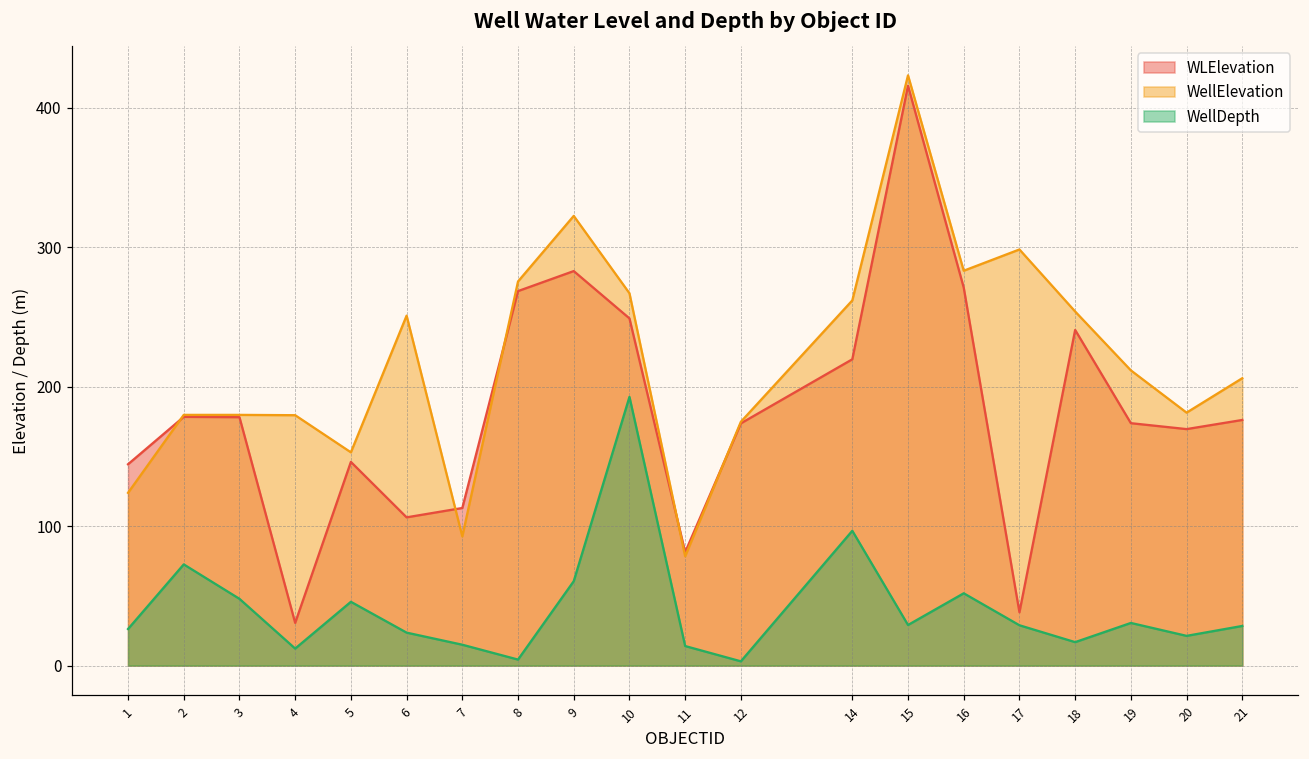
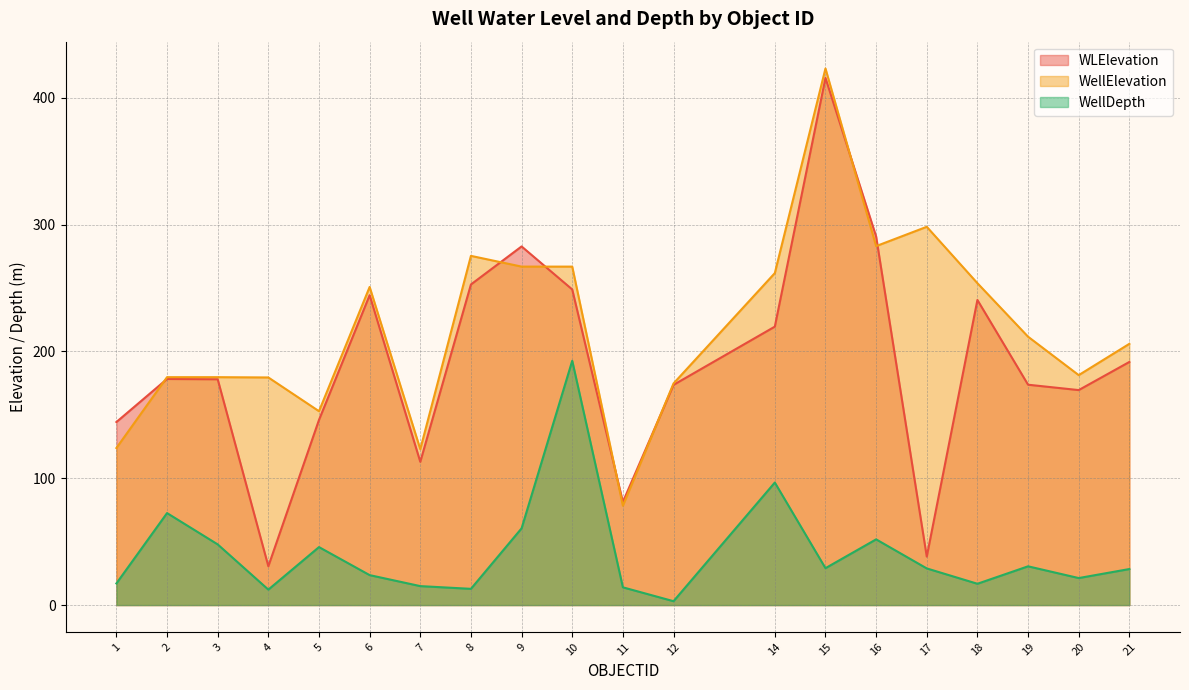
  {
    "WLElevation": {
      "1": 144,
      "4": 31,
      "5": 146,
-     "6": 106,
+     "6": 244,
      "7": 113,
-     "8": 268,
+     "8": 253,
      "9": 283,
      "10": 249,
      "11": 81,
      "14": 220,
      "15": 416,
-     "16": 271,
+     "16": 291,
      "17": 38,
      "18": 241,
      "19": 174,
      "20": 170,
-     "21": 176
+     "21": 192
    },
    "WellElevation": {
      "1": 124,
      "4": 179,
      "5": 153,
      "6": 251,
-     "7": 93,
+     "7": 123,
      "8": 275,
-     "9": 322,
+     "9": 267,
      "10": 267,
      "11": 78,
      "14": 262,
      "15": 423,
      "16": 283,
      "17": 298,
      "18": 254,
      "19": 212,
      "20": 181,
      "21": 206
    },
    "WellDepth": {
-     "1": 26,
+     "1": 17,
      "2": 73,
      "3": 48,
      "4": 12,
      "5": 46,
      "6": 24,
      "7": 15,
-     "8": 4,
+     "8": 13,
      "9": 61,
      "10": 193,
      "11": 14,
      "12": 3,
      "14": 97,
      "15": 29,
      "16": 52,
      "17": 29,
      "18": 17,
      "19": 31,
      "20": 21,
      "21": 28
    }
  }
